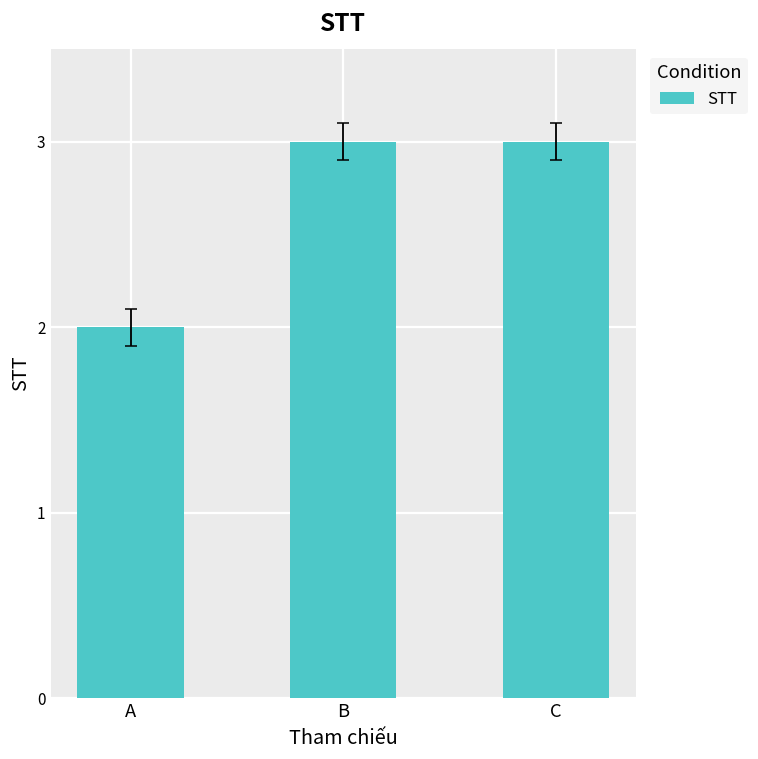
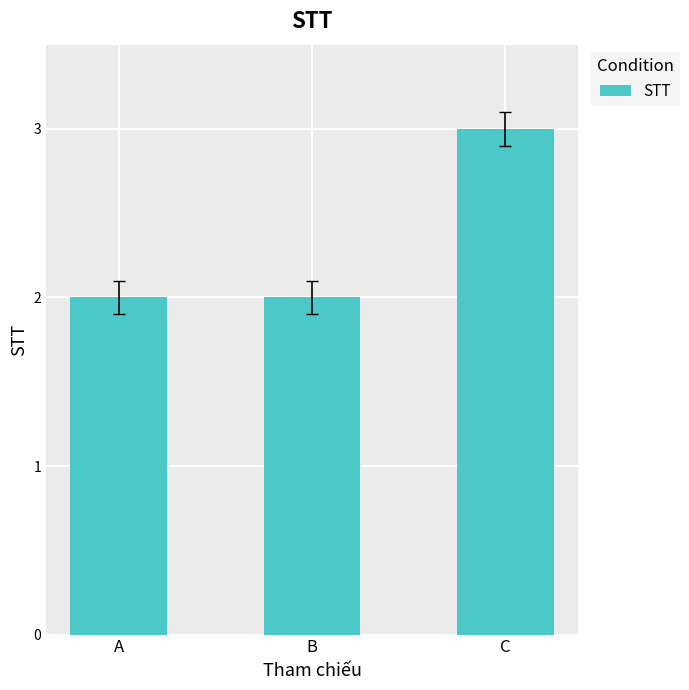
  {
    "STT": {
      "A": 2,
-     "B": 3,
+     "B": 2,
      "C": 3
    }
  }
